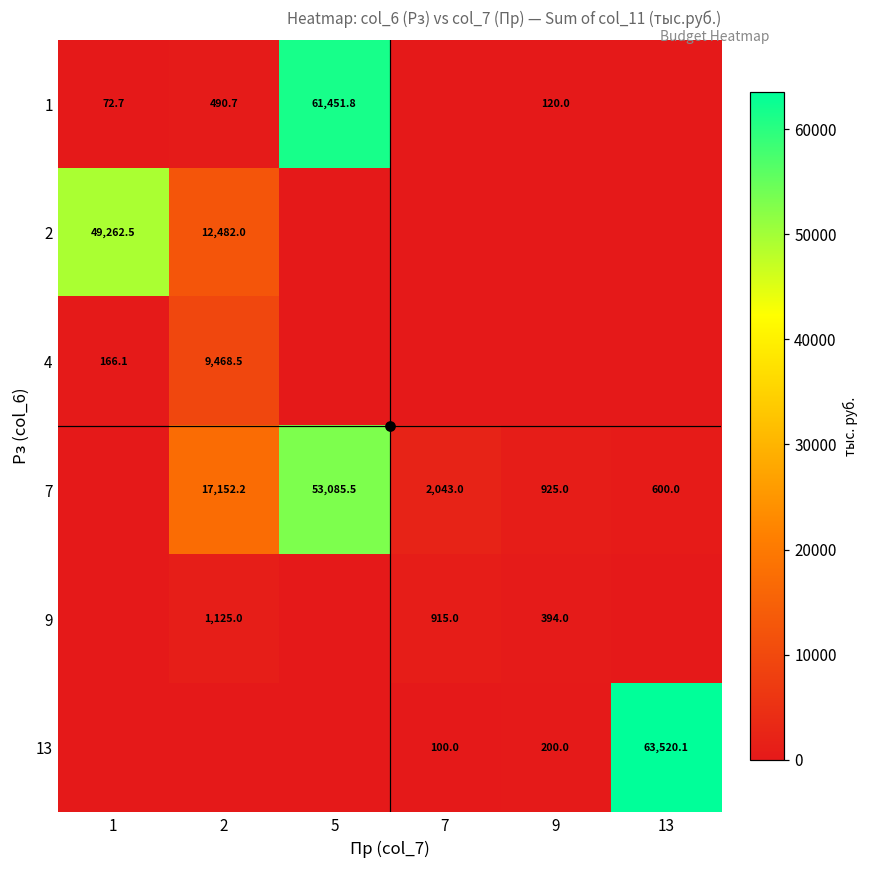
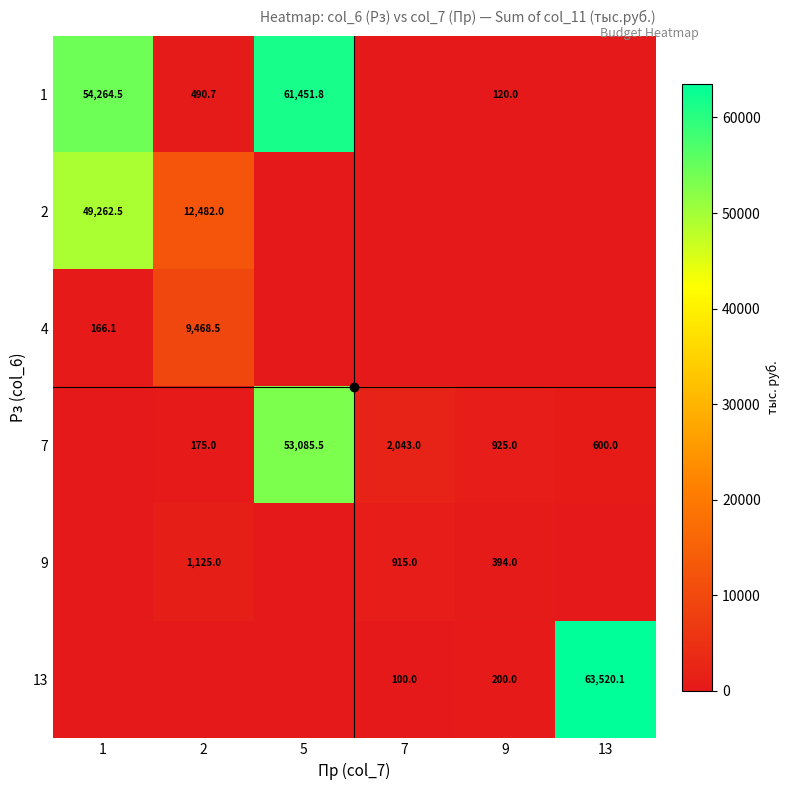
  {
    "1": {
-     "1": "72.7",
+     "1": "54,264.5",
      "2": "490.7",
      "5": "61,451.8",
      "9": "120.0"
    },
    "2": {
      "1": "49,262.5",
      "2": "12,482.0"
    },
    "4": {
      "1": "166.1",
      "2": "9,468.5"
    },
    "7": {
-     "2": "17,152.2",
+     "2": "175.0",
      "5": "53,085.5",
      "7": "2,043.0",
      "9": "925.0",
      "13": "600.0"
    },
    "9": {
      "2": "1,125.0",
      "7": "915.0",
      "9": "394.0"
    },
    "13": {
      "7": "100.0",
      "9": "200.0",
      "13": "63,520.1"
    }
  }
